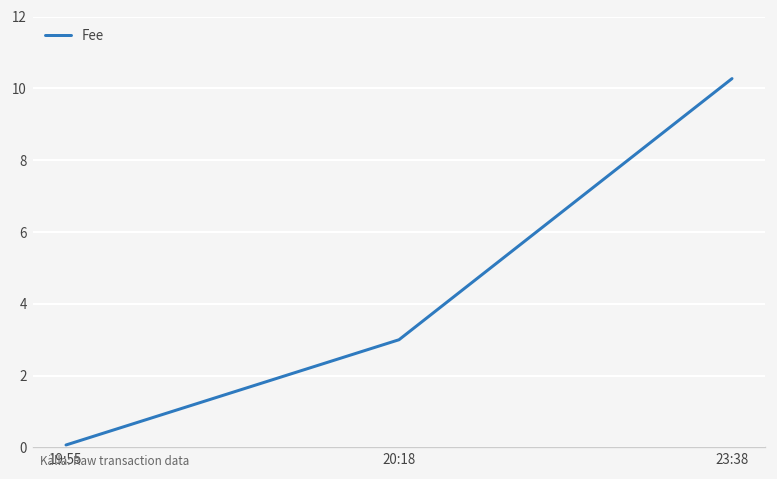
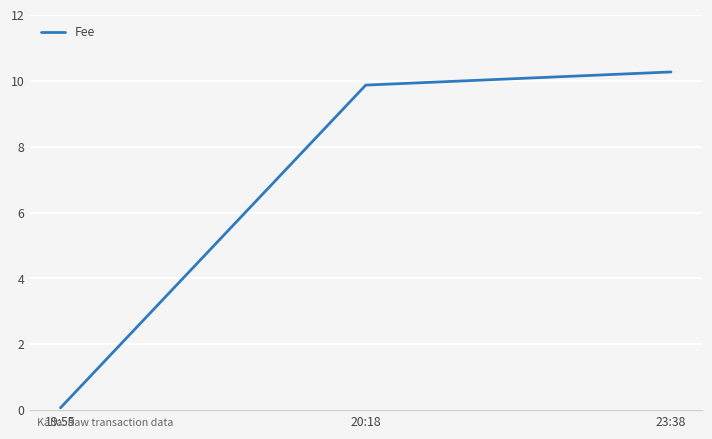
  {
    "19:55": 0.1,
-   "20:18": 3.0,
+   "20:18": 9.9,
    "23:38": 10.3
  }
